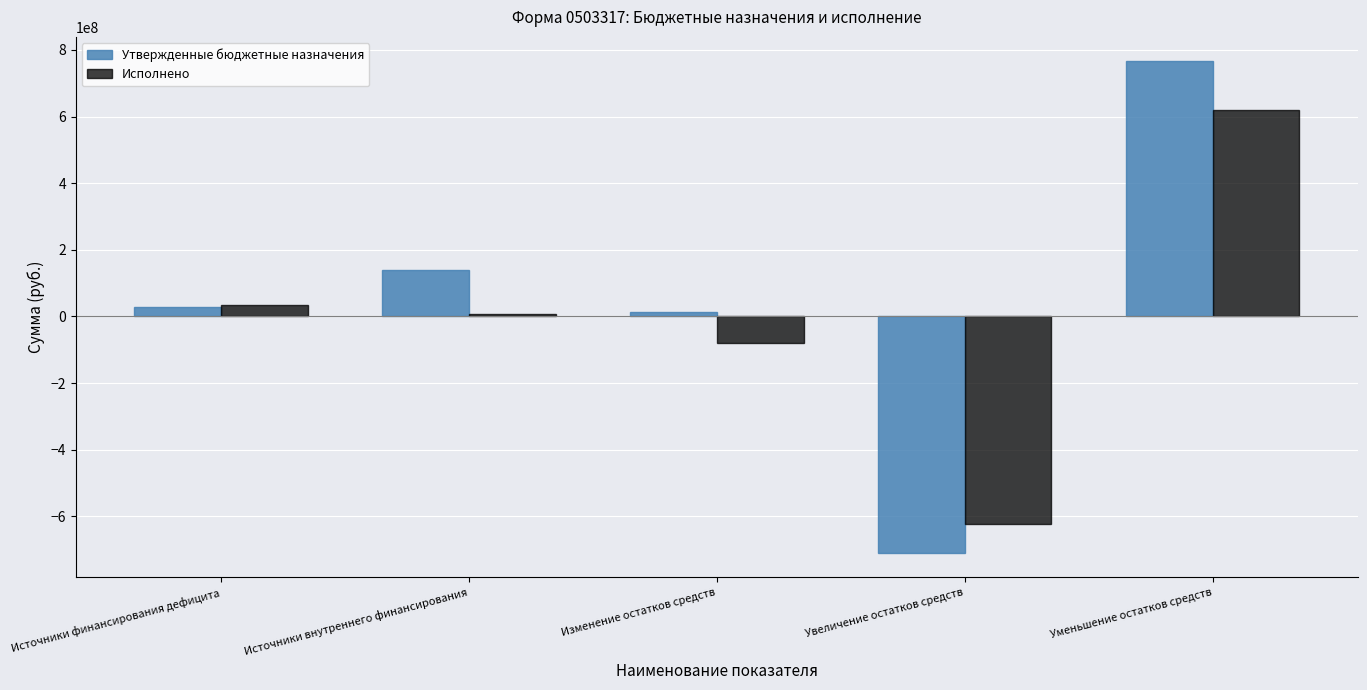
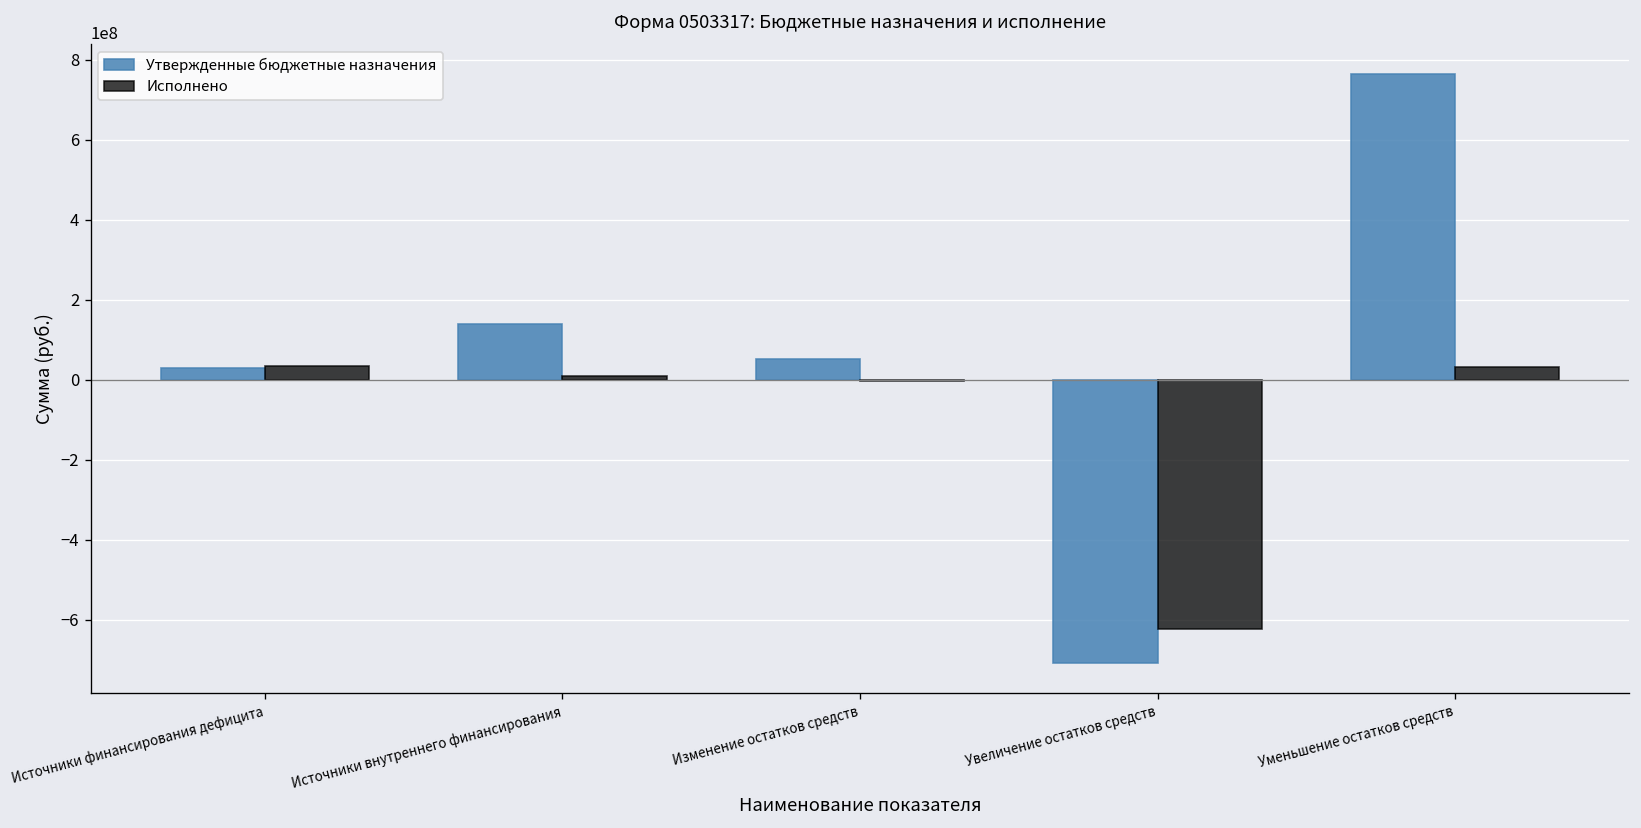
  {
    "Утвержденные бюджетные назначения": {
      "Источники финансирования дефицита": 30000000,
      "Источники внутреннего финансирования": 140000000,
-     "Изменение остатков средств": 10000000,
+     "Изменение остатков средств": 50000000,
      "Увеличение остатков средств": -710000000,
      "Уменьшение остатков средств": 770000000
    },
    "Исполнено": {
      "Источники финансирования дефицита": 30000000,
      "Источники внутреннего финансирования": 10000000,
-     "Изменение остатков средств": -80000000,
+     "Изменение остатков средств": 0,
      "Увеличение остатков средств": -620000000,
-     "Уменьшение остатков средств": 620000000
+     "Уменьшение остатков средств": 30000000
    }
  }
